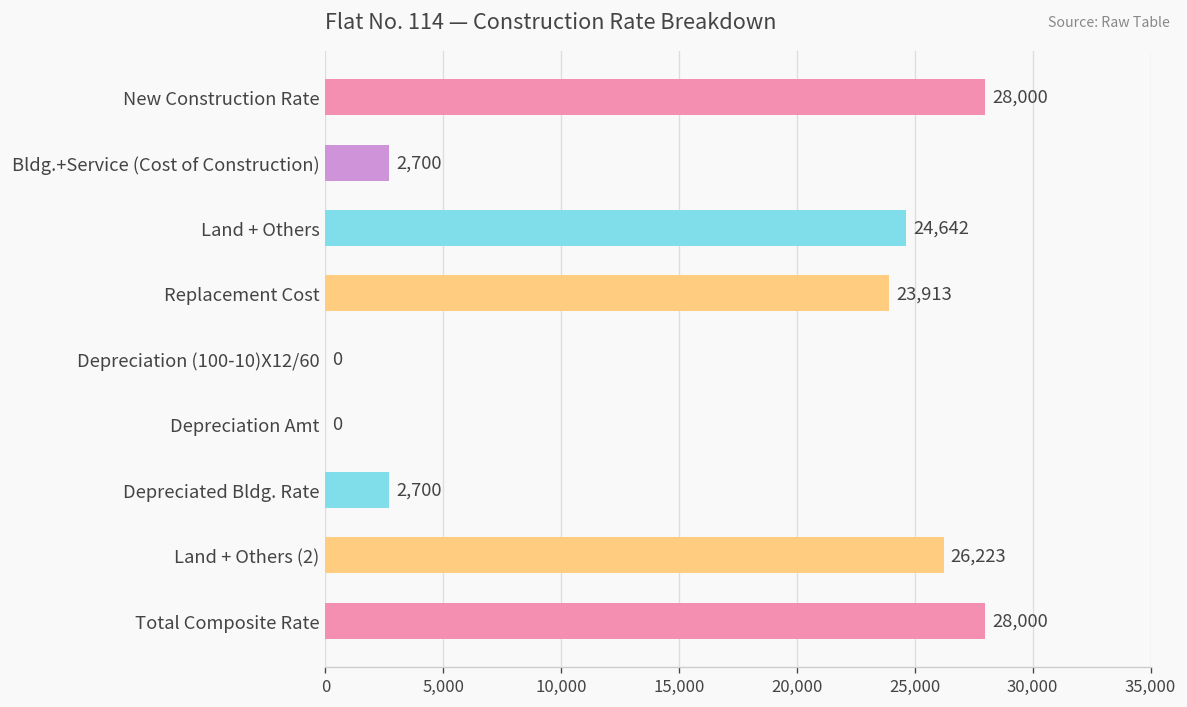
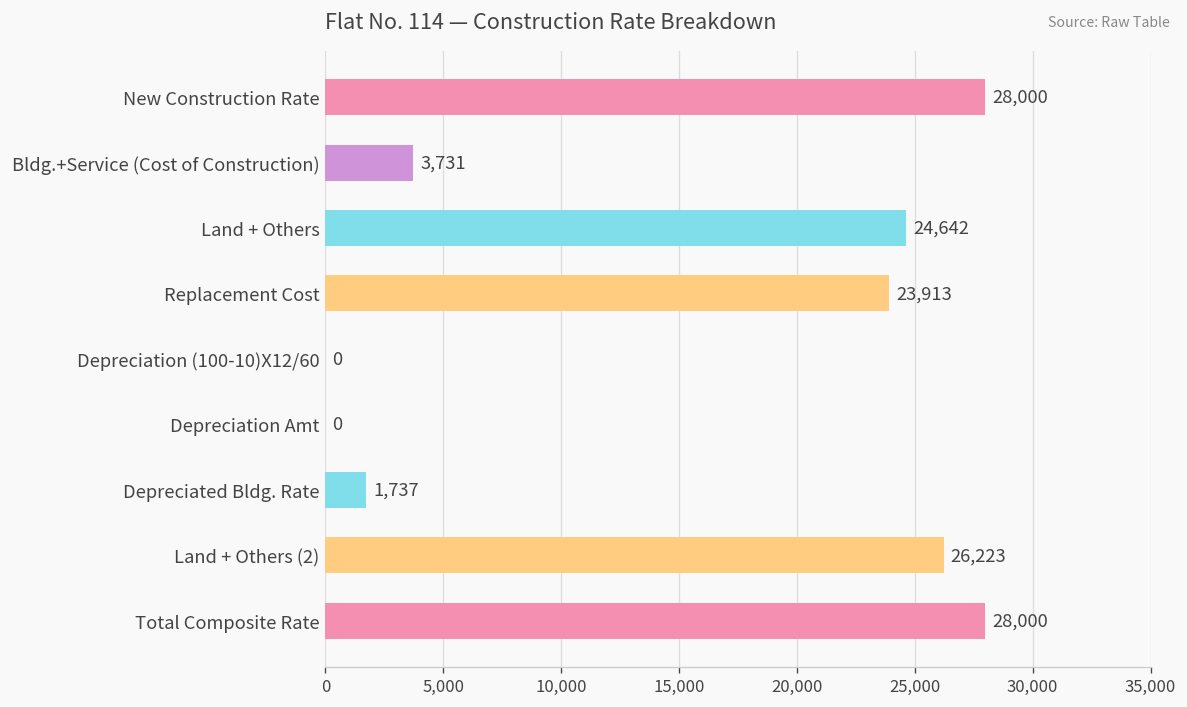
  {
    "New Construction Rate": "28,000",
-   "Bldg.+Service (Cost of Construction)": "2,700",
+   "Bldg.+Service (Cost of Construction)": "3,731",
    "Land + Others": "24,642",
    "Replacement Cost": "23,913",
    "Depreciation (100-10)X12/60": "0",
    "Depreciation Amt": "0",
-   "Depreciated Bldg. Rate": "2,700",
+   "Depreciated Bldg. Rate": "1,737",
    "Land + Others (2)": "26,223",
    "Total Composite Rate": "28,000"
  }
